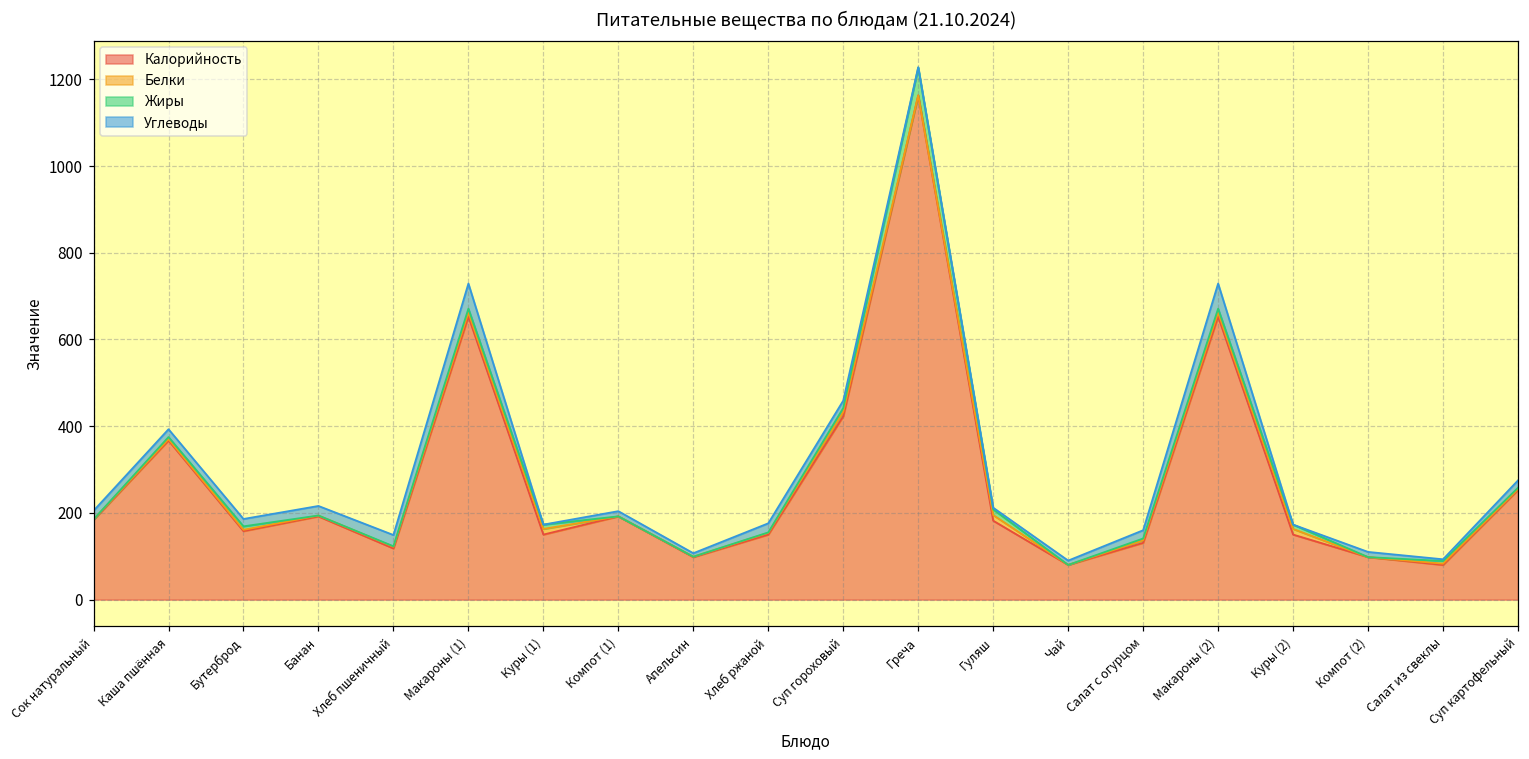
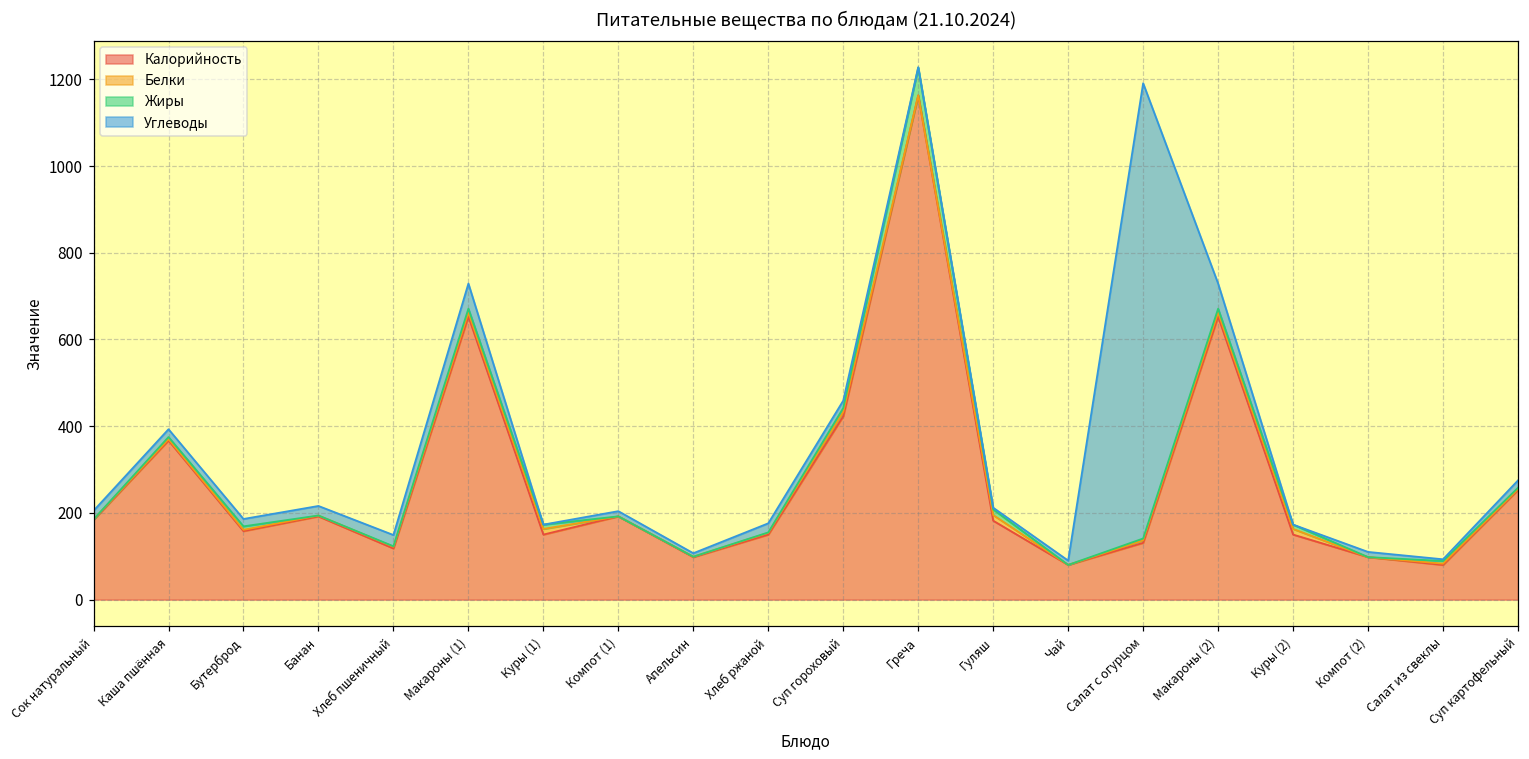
  {
    "Калорийность": {
      "Макароны (1)": 650,
      "Куры (1)": 150,
      "Суп гороховый": 420,
      "Гуляш": 180,
      "Макароны (2)": 650,
      "Куры (2)": 150
    },
    "Белки": {
      "Макароны (1)": 10,
      "Куры (1)": 10,
      "Суп гороховый": 10,
      "Гуляш": 10,
      "Макароны (2)": 10,
      "Куры (2)": 10
    },
    "Жиры": {
      "Бутерброд": 10,
      "Макароны (1)": 10,
      "Суп гороховый": 10,
      "Макароны (2)": 10
    },
    "Углеводы": {
      "Сок натуральный": 20,
      "Каша пшённая": 20,
      "Бутерброд": 20,
      "Банан": 20,
      "Хлеб пшеничный": 30,
      "Макароны (1)": 60,
      "Компот (1)": 10,
      "Апельсин": 10,
      "Хлеб ржаной": 20,
      "Суп гороховый": 20,
      "Чай": 10,
-     "Салат с огурцом": 20,
+     "Салат с огурцом": 1050,
      "Макароны (2)": 60,
      "Компот (2)": 10,
      "Суп картофельный": 20
    }
  }
